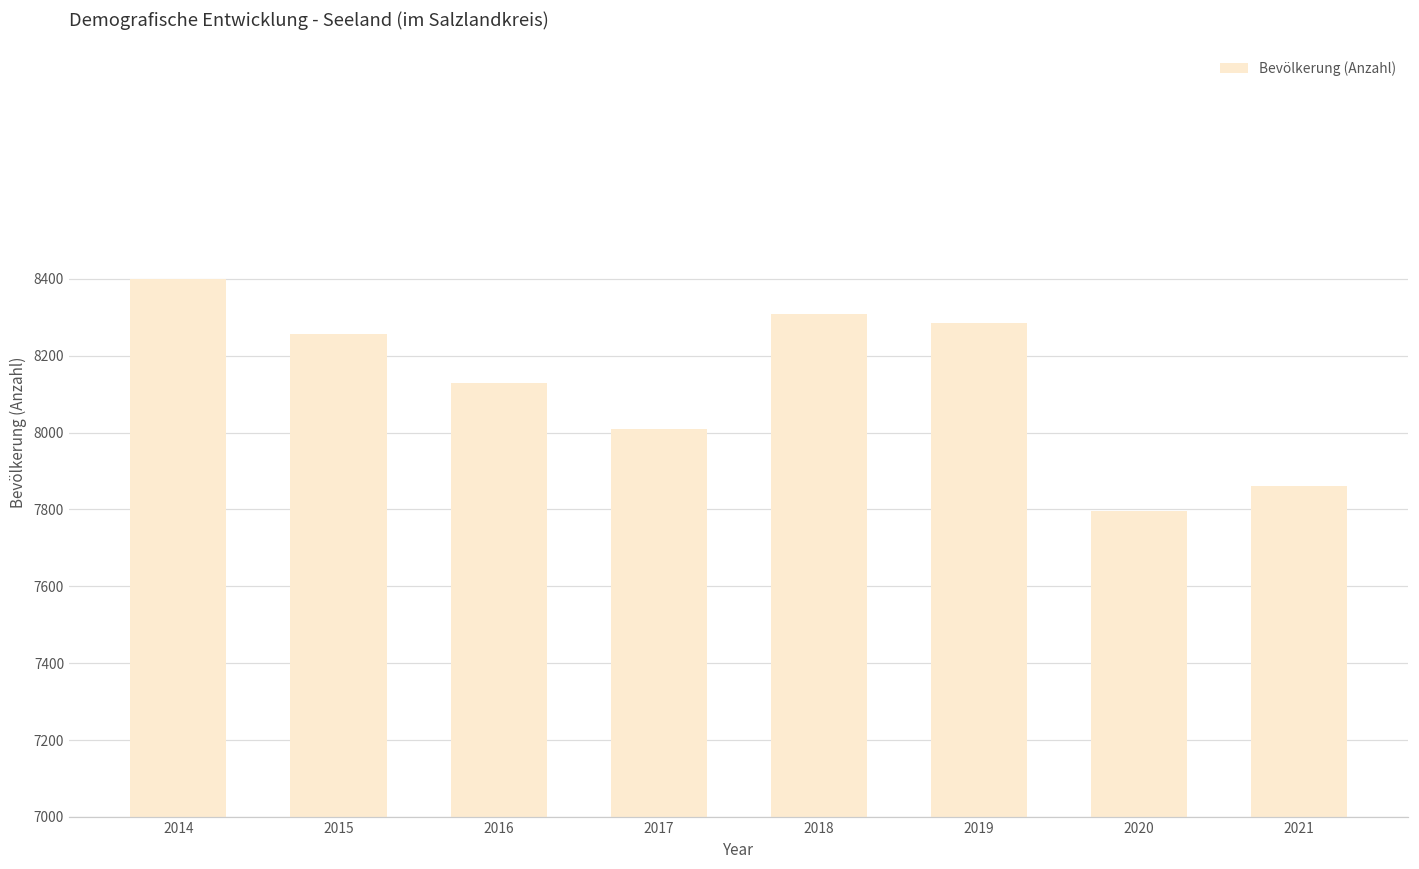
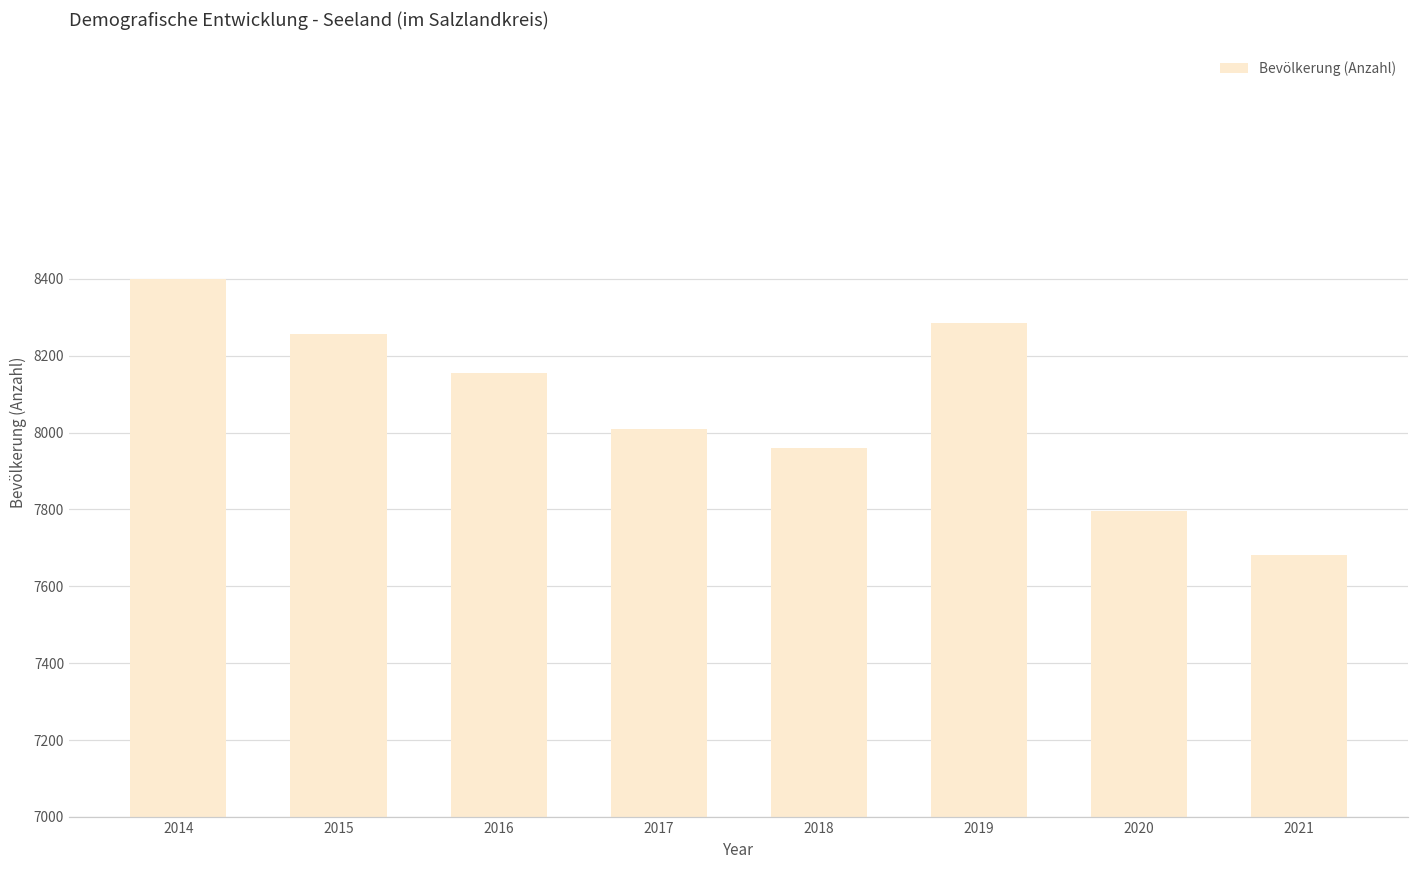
  {
    "2014": 8400,
    "2015": 8260,
-   "2016": 8130,
+   "2016": 8150,
    "2017": 8010,
-   "2018": 8310,
+   "2018": 7960,
    "2019": 8280,
    "2020": 7800,
-   "2021": 7860
+   "2021": 7680
  }
